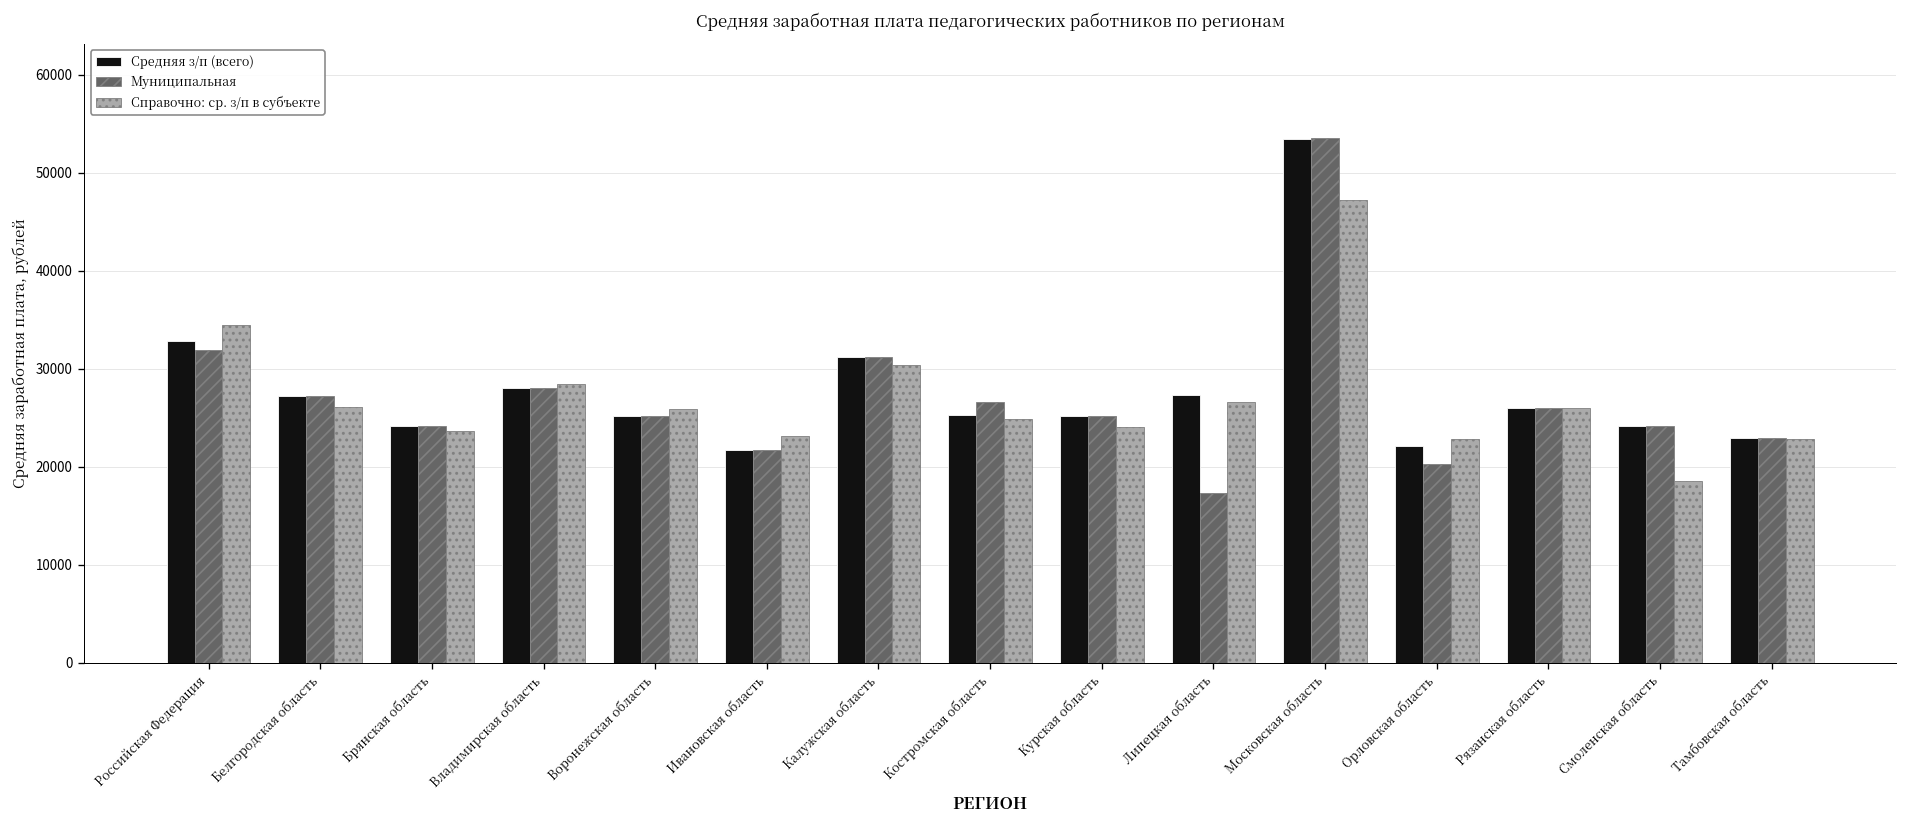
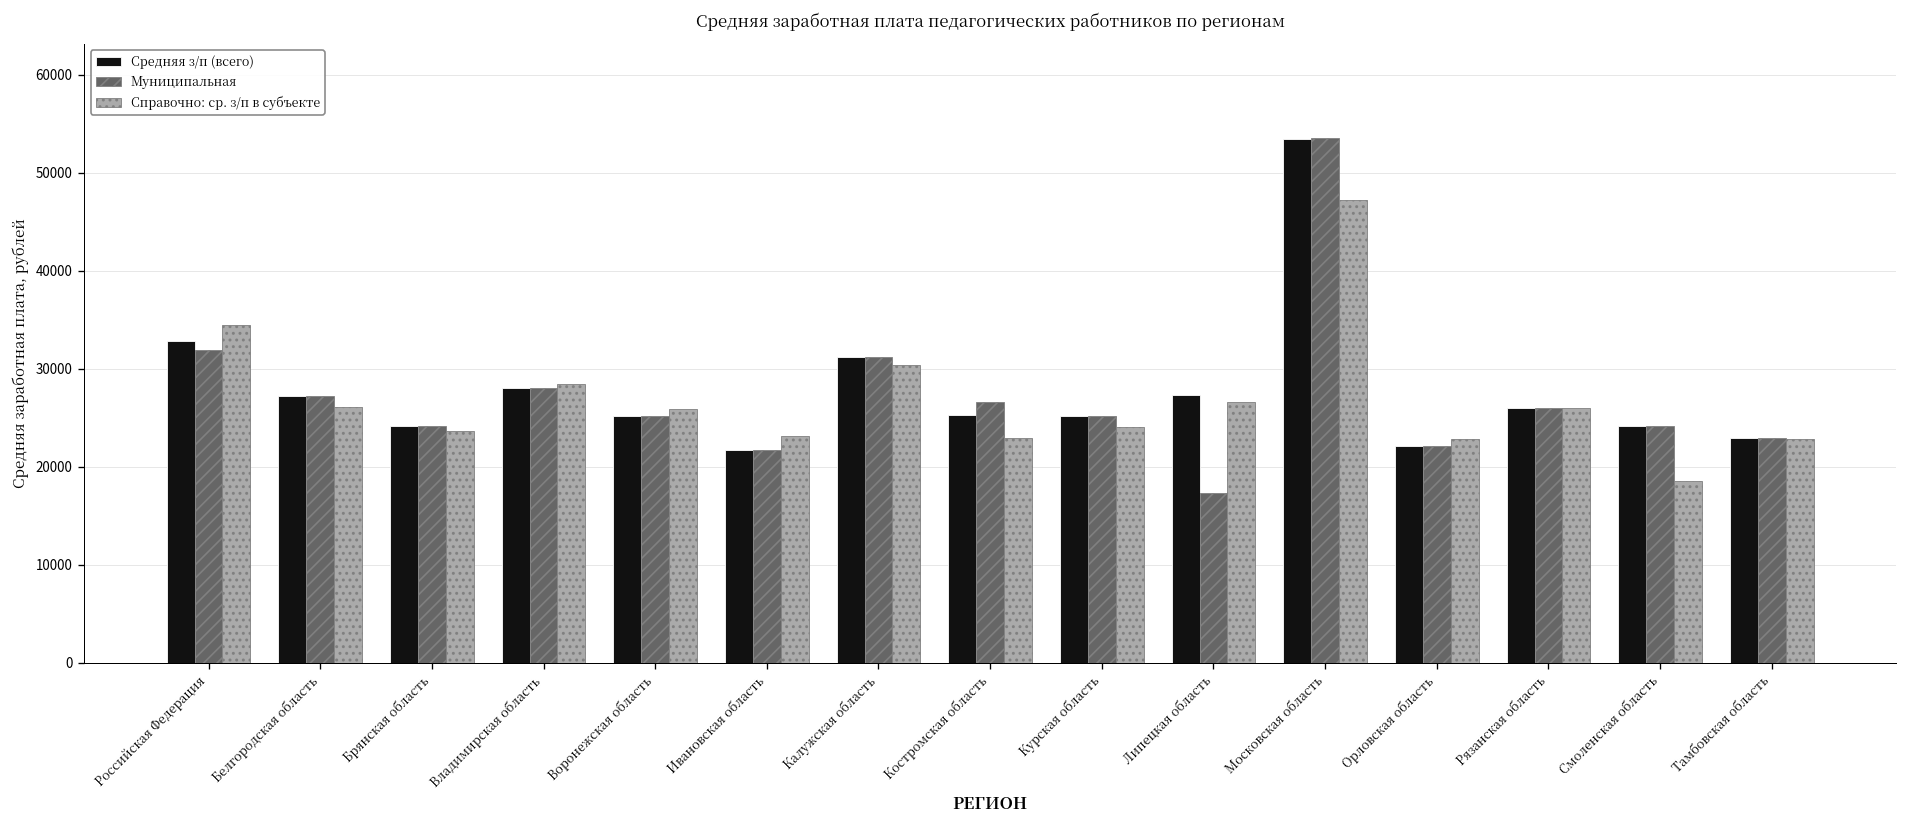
  {
    "Средняя з/п (всего)": {
      "Российская Федерация": 33000,
      "Белгородская область": 27000,
      "Брянская область": 24000,
      "Владимирская область": 28000,
      "Воронежская область": 25000,
      "Ивановская область": 22000,
      "Калужская область": 31000,
      "Костромская область": 25000,
      "Курская область": 25000,
      "Липецкая область": 27000,
      "Московская область": 53000,
      "Орловская область": 22000,
      "Рязанская область": 26000,
      "Смоленская область": 24000,
      "Тамбовская область": 23000
    },
    "Муниципальная": {
      "Российская Федерация": 32000,
      "Белгородская область": 27000,
      "Брянская область": 24000,
      "Владимирская область": 28000,
      "Воронежская область": 25000,
      "Ивановская область": 22000,
      "Калужская область": 31000,
      "Костромская область": 27000,
      "Курская область": 25000,
      "Липецкая область": 17000,
      "Московская область": 53000,
-     "Орловская область": 20000,
+     "Орловская область": 22000,
      "Рязанская область": 26000,
      "Смоленская область": 24000,
      "Тамбовская область": 23000
    },
    "Справочно: ср. з/п в субъекте": {
      "Российская Федерация": 34000,
      "Белгородская область": 26000,
      "Брянская область": 24000,
      "Владимирская область": 28000,
      "Воронежская область": 26000,
      "Ивановская область": 23000,
      "Калужская область": 30000,
-     "Костромская область": 25000,
+     "Костромская область": 23000,
      "Курская область": 24000,
      "Липецкая область": 27000,
      "Московская область": 47000,
      "Орловская область": 23000,
      "Рязанская область": 26000,
      "Смоленская область": 19000,
      "Тамбовская область": 23000
    }
  }
